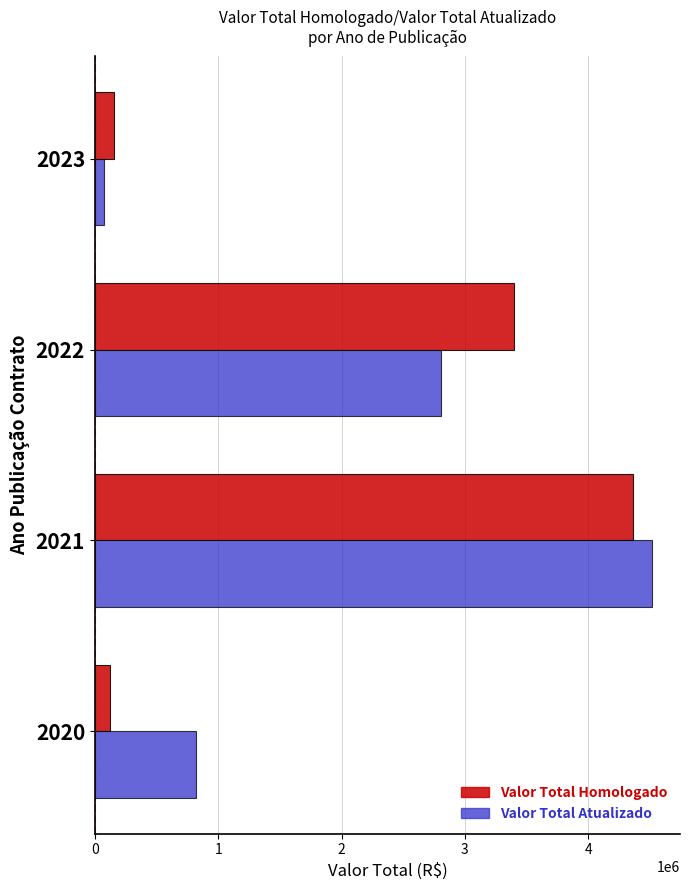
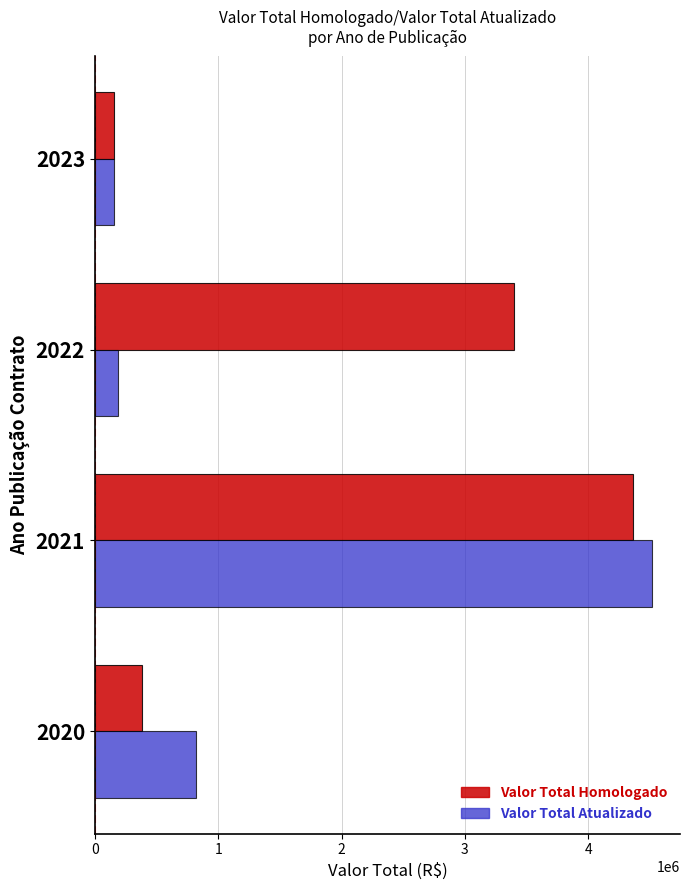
  {
    "Valor Total Homologado": {
      "2023": 160000,
      "2022": 3400000,
      "2021": 4360000,
-     "2020": 130000
+     "2020": 380000
    },
    "Valor Total Atualizado": {
-     "2023": 80000,
-     "2022": 2800000,
+     "2023": 150000,
+     "2022": 180000,
      "2021": 4520000,
      "2020": 820000
    }
  }
